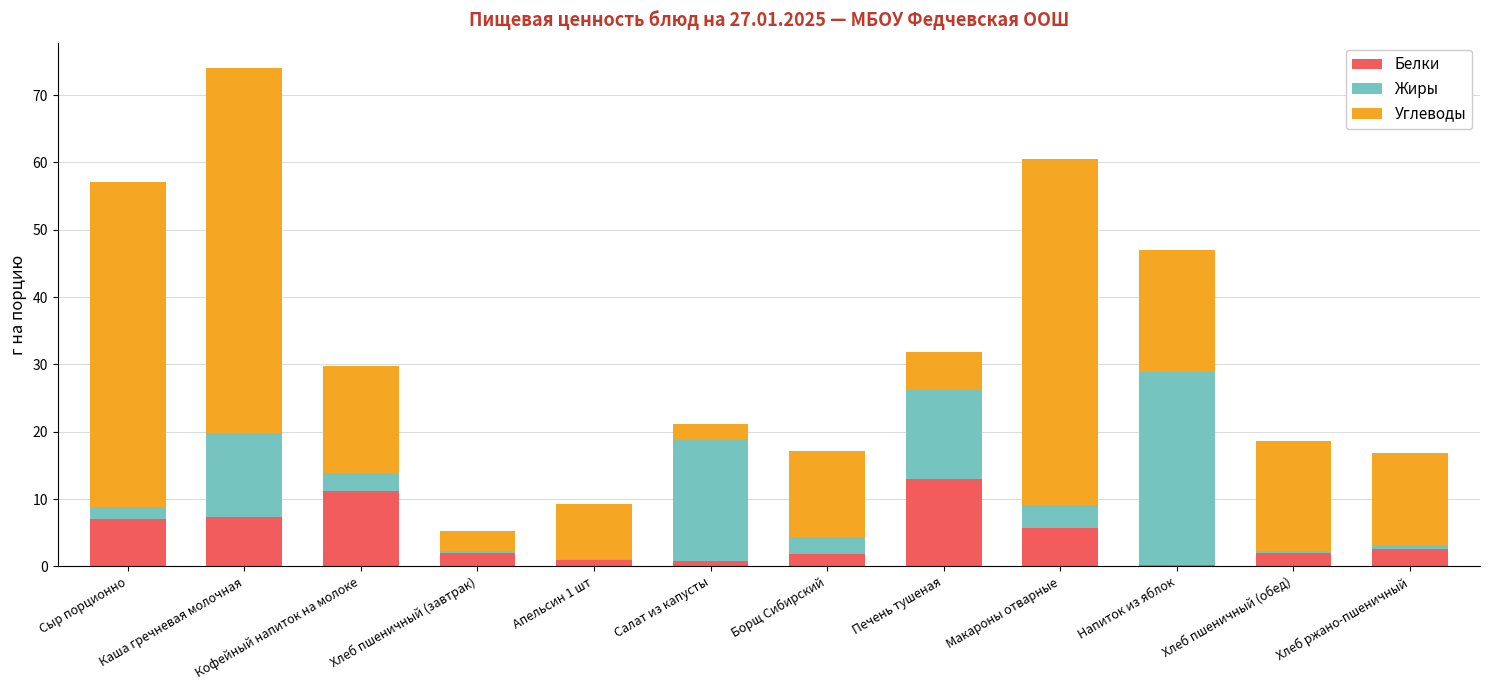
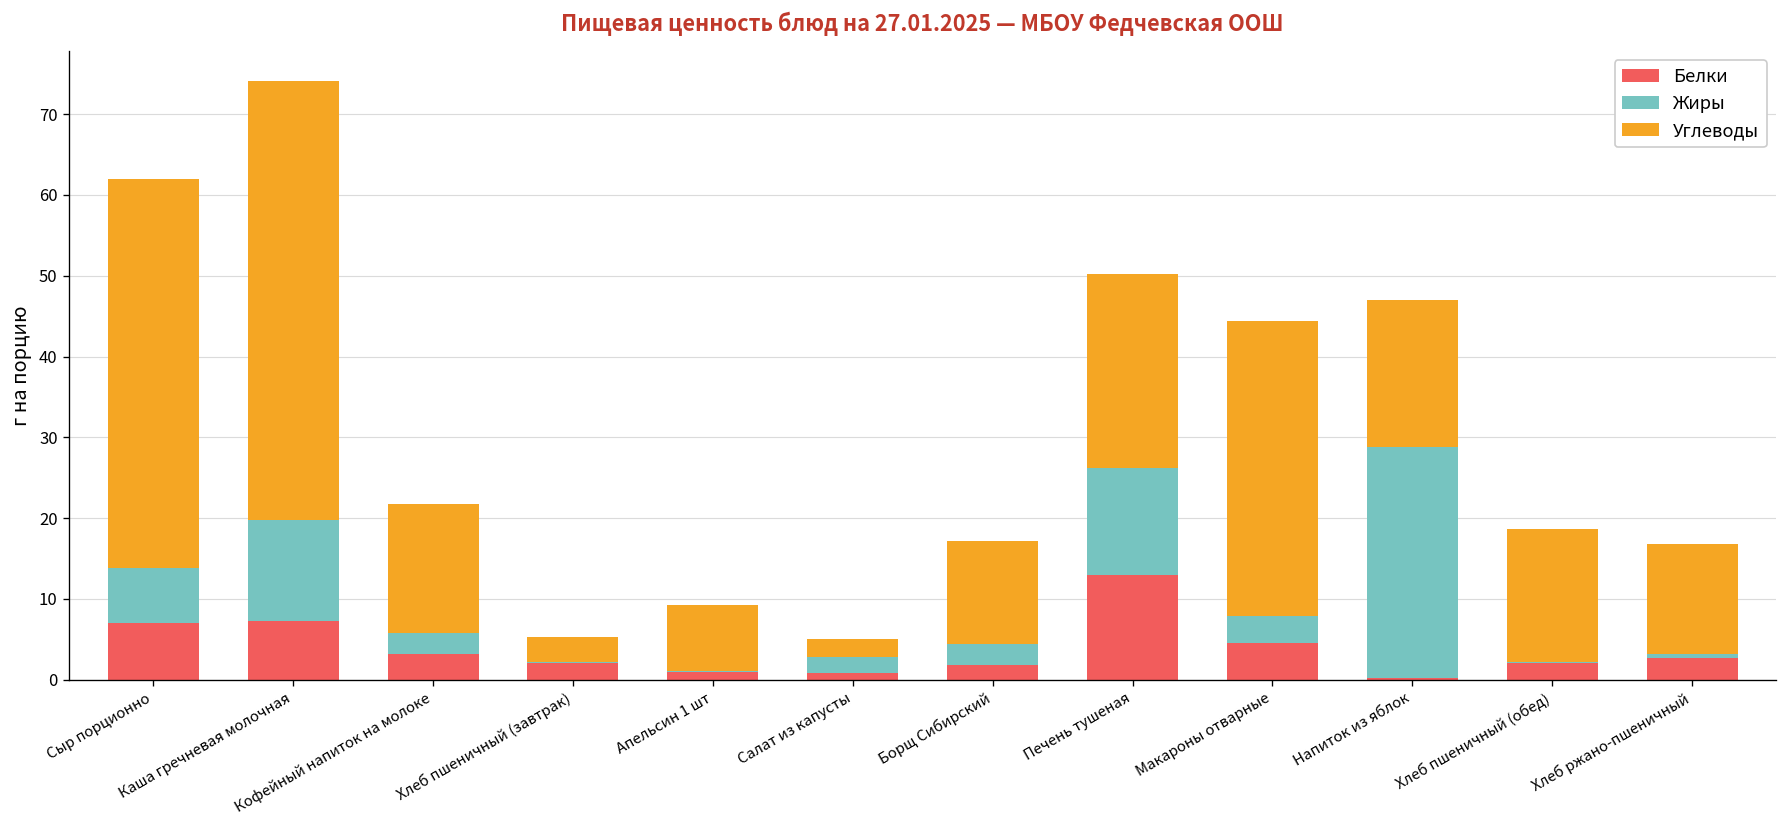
  {
    "Белки": {
      "Сыр порционно": 7,
      "Каша гречневая молочная": 7,
-     "Кофейный напиток на молоке": 11,
+     "Кофейный напиток на молоке": 3,
      "Хлеб пшеничный (завтрак)": 2,
      "Апельсин 1 шт": 1,
      "Салат из капусты": 1,
      "Борщ Сибирский": 2,
      "Печень тушеная": 13,
-     "Макароны отварные": 6,
+     "Макароны отварные": 5,
      "Хлеб пшеничный (обед)": 2,
      "Хлеб ржано-пшеничный": 3
    },
    "Жиры": {
-     "Сыр порционно": 2,
+     "Сыр порционно": 7,
      "Каша гречневая молочная": 13,
      "Кофейный напиток на молоке": 3,
-     "Салат из капусты": 18,
+     "Салат из капусты": 2,
      "Борщ Сибирский": 3,
      "Печень тушеная": 13,
      "Макароны отварные": 3,
      "Напиток из яблок": 29,
      "Хлеб ржано-пшеничный": 0
    },
    "Углеводы": {
      "Сыр порционно": 48,
      "Каша гречневая молочная": 54,
      "Кофейный напиток на молоке": 16,
      "Хлеб пшеничный (завтрак)": 3,
      "Апельсин 1 шт": 8,
      "Салат из капусты": 2,
      "Борщ Сибирский": 13,
-     "Печень тушеная": 6,
-     "Макароны отварные": 51,
+     "Печень тушеная": 24,
+     "Макароны отварные": 36,
      "Напиток из яблок": 18,
      "Хлеб пшеничный (обед)": 16,
      "Хлеб ржано-пшеничный": 14
    }
  }
